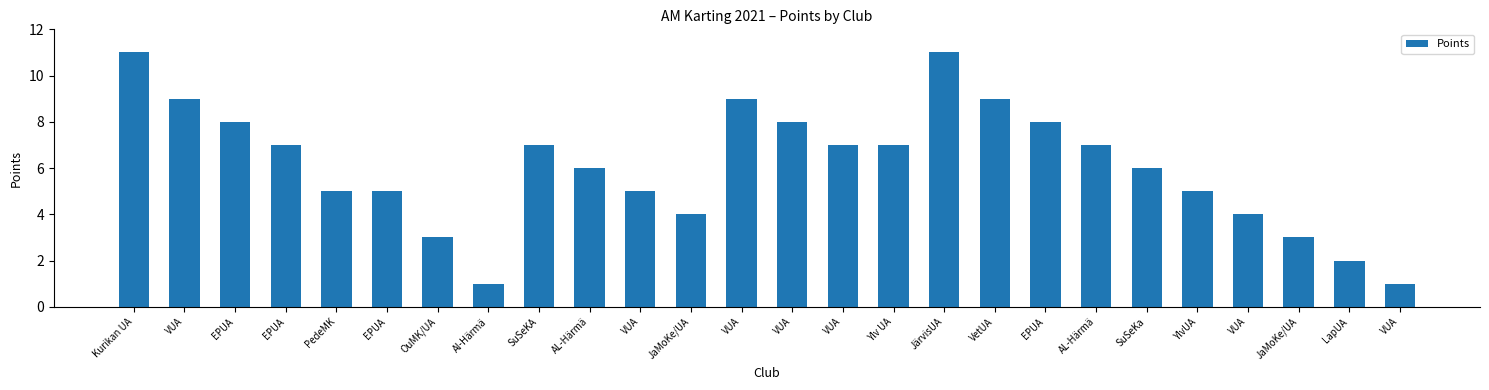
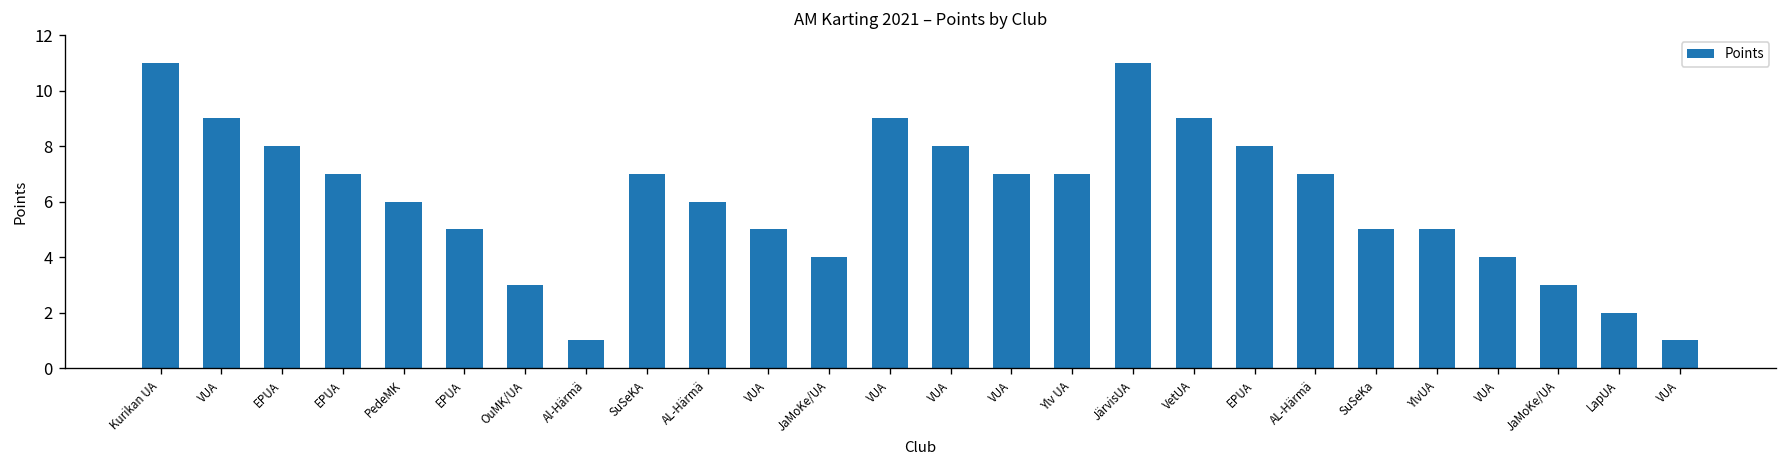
  {
    "Kurikan UA": 11,
-   "PedeMK": 5,
+   "PedeMK": 6,
    "OuMK/UA": 3,
    "Al-Härmä": 1,
    "SuSeKA": 7,
    "Ylv UA": 7,
    "JärvisUA": 11,
    "VetUA": 9,
-   "SuSeKa": 6,
+   "SuSeKa": 5,
    "YlvUA": 5,
    "LapUA": 2
  }
